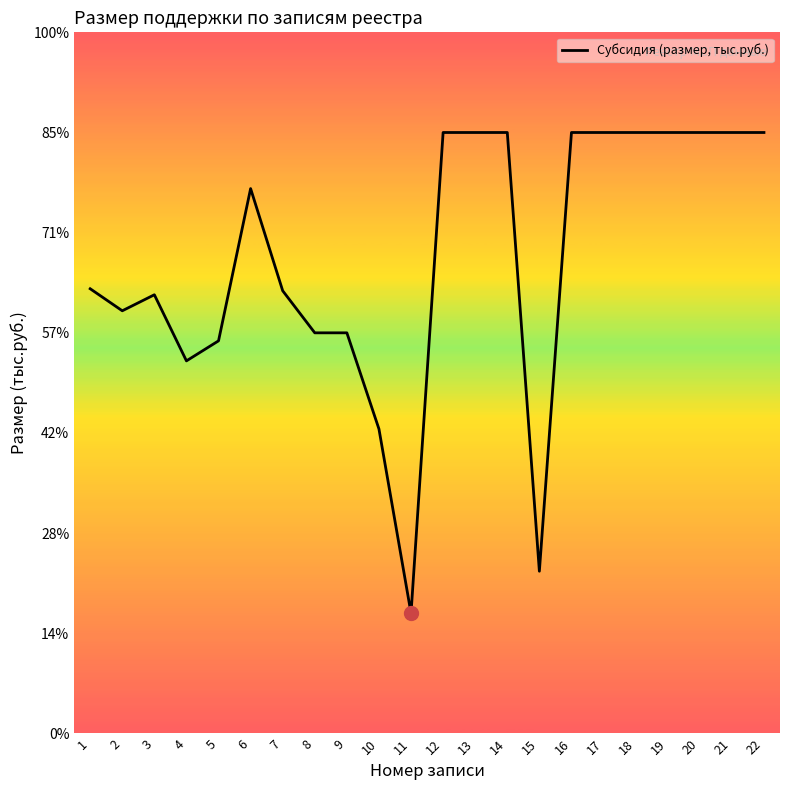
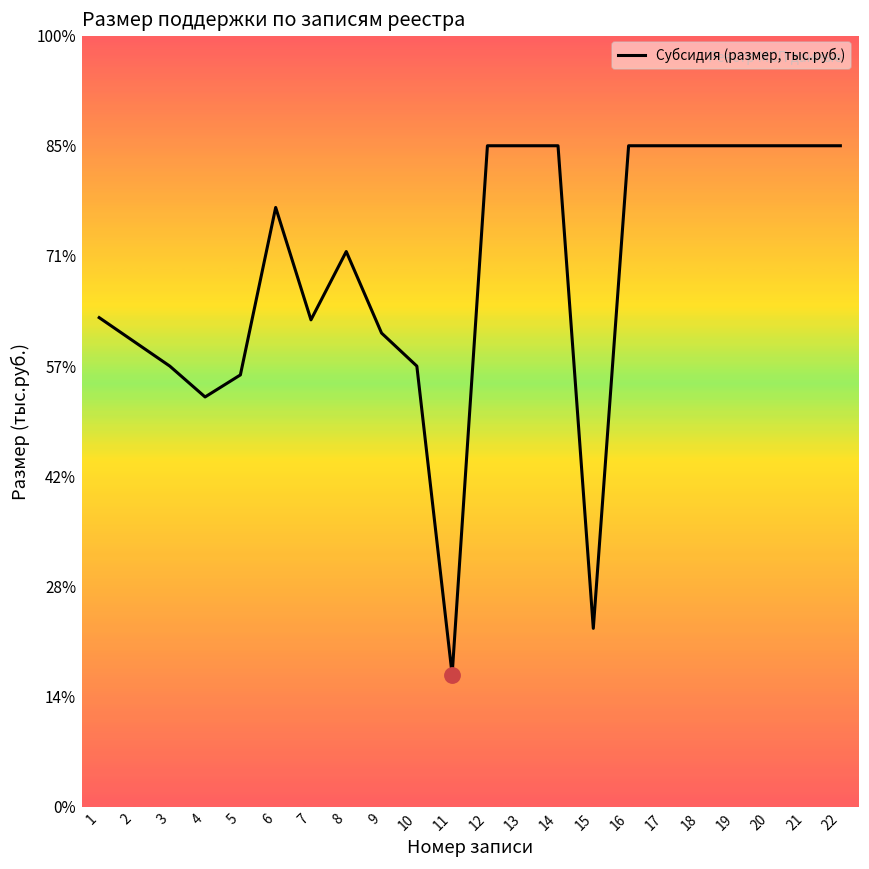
  {
    "Субсидия (размер, тыс.руб.)": {
      "1": "63%",
      "2": "60%",
-     "3": "63%",
+     "3": "57%",
      "4": "53%",
      "5": "56%",
      "6": "78%",
      "7": "63%",
-     "8": "57%",
-     "9": "57%",
-     "10": "43%",
+     "8": "72%",
+     "9": "61%",
+     "10": "57%",
      "12": "86%",
      "13": "86%",
      "14": "86%",
      "15": "23%",
      "16": "86%",
      "17": "86%",
      "18": "86%",
      "19": "86%",
      "20": "86%",
      "21": "86%",
      "22": "86%"
    }
  }
